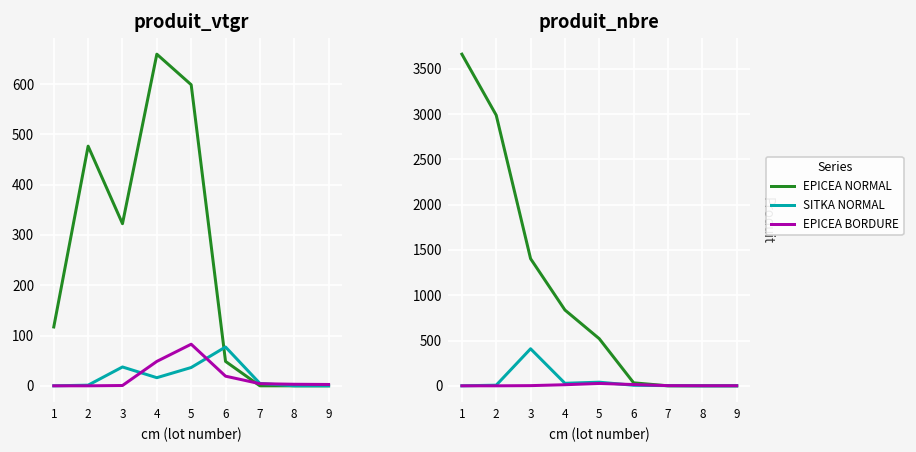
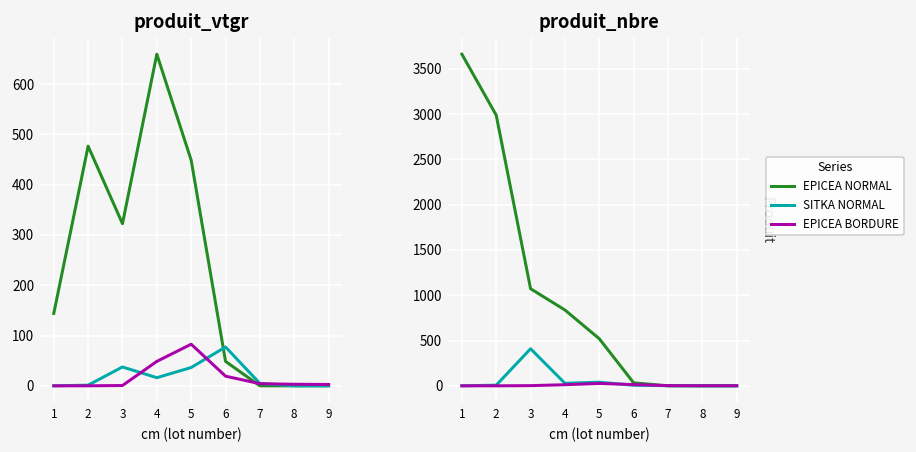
  {
    "produit_vtgr": {
      "EPICEA NORMAL": {
-       "1": 120,
+       "1": 140,
        "2": 480,
        "3": 320,
        "4": 660,
-       "5": 600,
+       "5": 450,
        "6": 50
      },
      "SITKA NORMAL": {
        "3": 40,
        "4": 20,
        "5": 40,
        "6": 80
      },
      "EPICEA BORDURE": {
        "3": 0,
        "4": 50,
        "5": 80,
        "6": 20
      }
    },
    "produit_nbre": {
      "EPICEA NORMAL": {
        "1": 3700,
        "2": 3000,
-       "3": 1400,
+       "3": 1100,
        "4": 800,
        "5": 500
      },
      "SITKA NORMAL": {
        "3": 400
      },
      "EPICEA BORDURE": {
        "3": 0
      }
    }
  }
